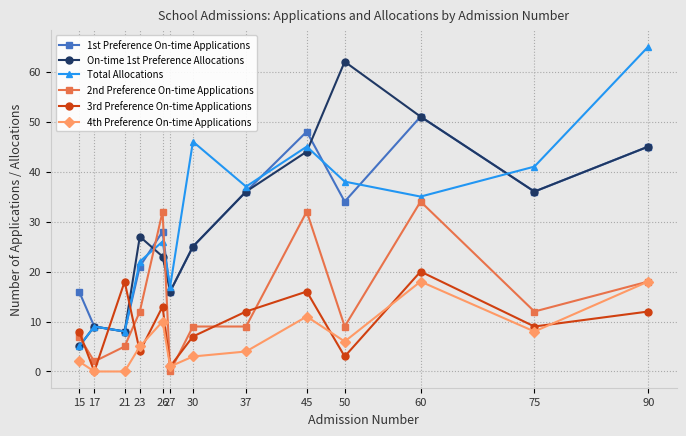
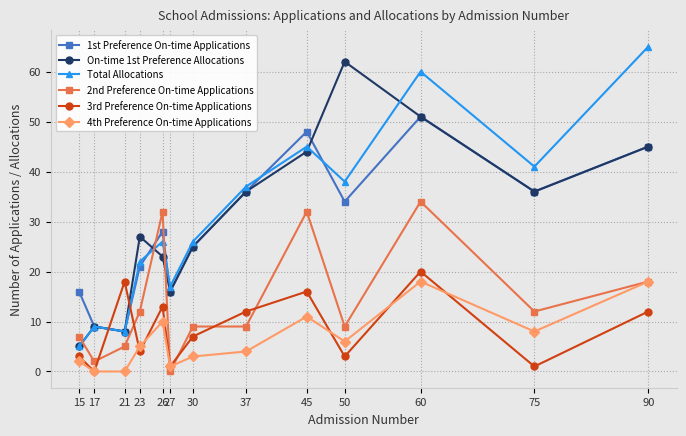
  {
    "1st Preference On-time Applications": {
      "15": 16,
      "23": 21,
      "45": 48,
      "50": 34
    },
    "On-time 1st Preference Allocations": {
      "23": 27,
      "45": 44,
      "50": 62
    },
    "Total Allocations": {
      "23": 22,
-     "30": 46,
+     "30": 26,
      "37": 37,
      "45": 45,
      "50": 38,
-     "60": 35,
+     "60": 60,
      "75": 41,
      "90": 65
    },
    "3rd Preference On-time Applications": {
-     "15": 8,
+     "15": 3,
      "21": 18,
      "23": 4,
      "30": 7,
      "37": 12,
      "45": 16,
      "50": 3,
      "60": 20,
-     "75": 9,
+     "75": 1,
      "90": 12
    }
  }
